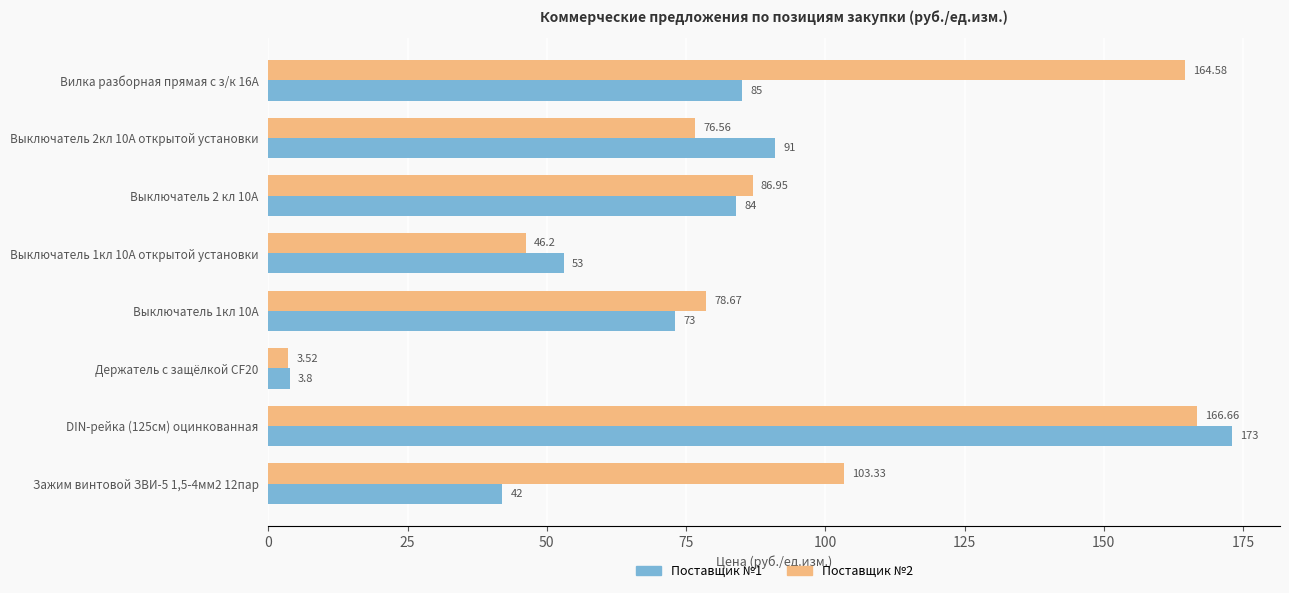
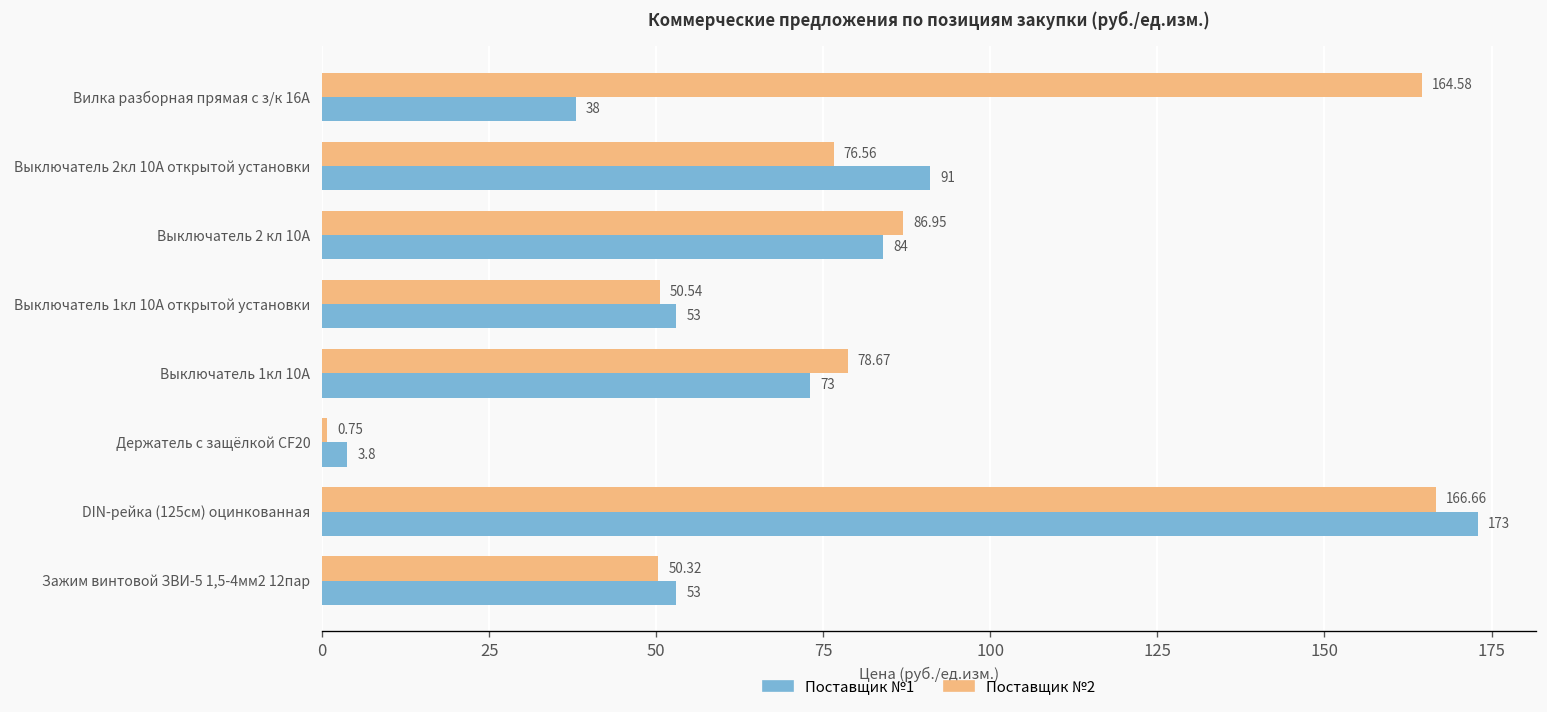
  {
    "Поставщик №1": {
-     "Вилка разборная прямая с з/к 16А": 85,
+     "Вилка разборная прямая с з/к 16А": 38,
      "Выключатель 2кл 10А открытой установки": 91,
      "Выключатель 2 кл 10А": 84,
      "Выключатель 1кл 10А открытой установки": 53,
      "Выключатель 1кл 10А": 73,
      "Держатель с защёлкой CF20": 3.8,
      "DIN-рейка (125см) оцинкованная": 173,
-     "Зажим винтовой ЗВИ-5 1,5-4мм2 12пар": 42
+     "Зажим винтовой ЗВИ-5 1,5-4мм2 12пар": 53
    },
    "Поставщик №2": {
      "Вилка разборная прямая с з/к 16А": 164.58,
      "Выключатель 2кл 10А открытой установки": 76.56,
      "Выключатель 2 кл 10А": 86.95,
-     "Выключатель 1кл 10А открытой установки": 46.2,
+     "Выключатель 1кл 10А открытой установки": 50.54,
      "Выключатель 1кл 10А": 78.67,
-     "Держатель с защёлкой CF20": 3.52,
+     "Держатель с защёлкой CF20": 0.75,
      "DIN-рейка (125см) оцинкованная": 166.66,
-     "Зажим винтовой ЗВИ-5 1,5-4мм2 12пар": 103.33
+     "Зажим винтовой ЗВИ-5 1,5-4мм2 12пар": 50.32
    }
  }
